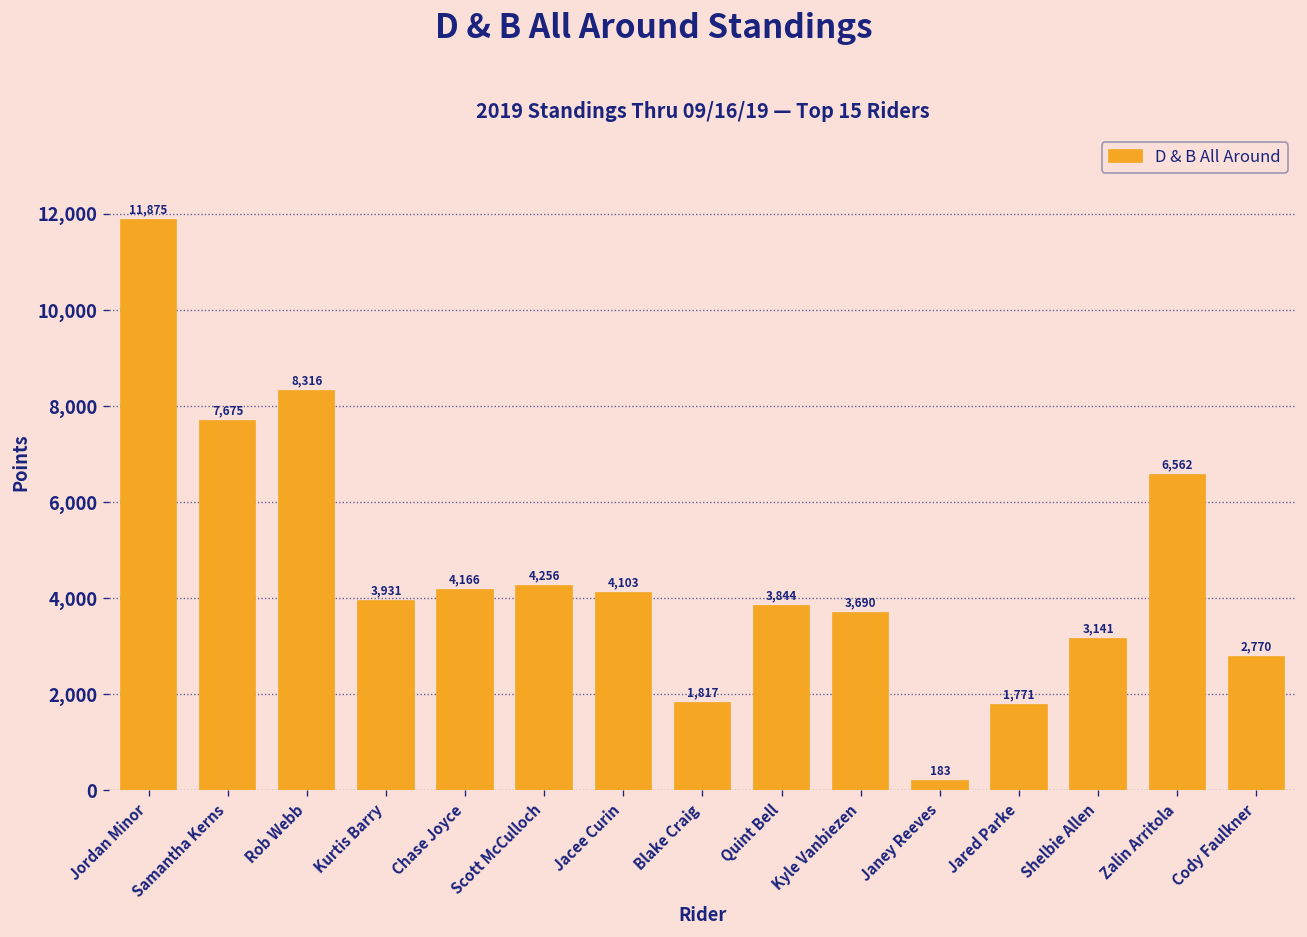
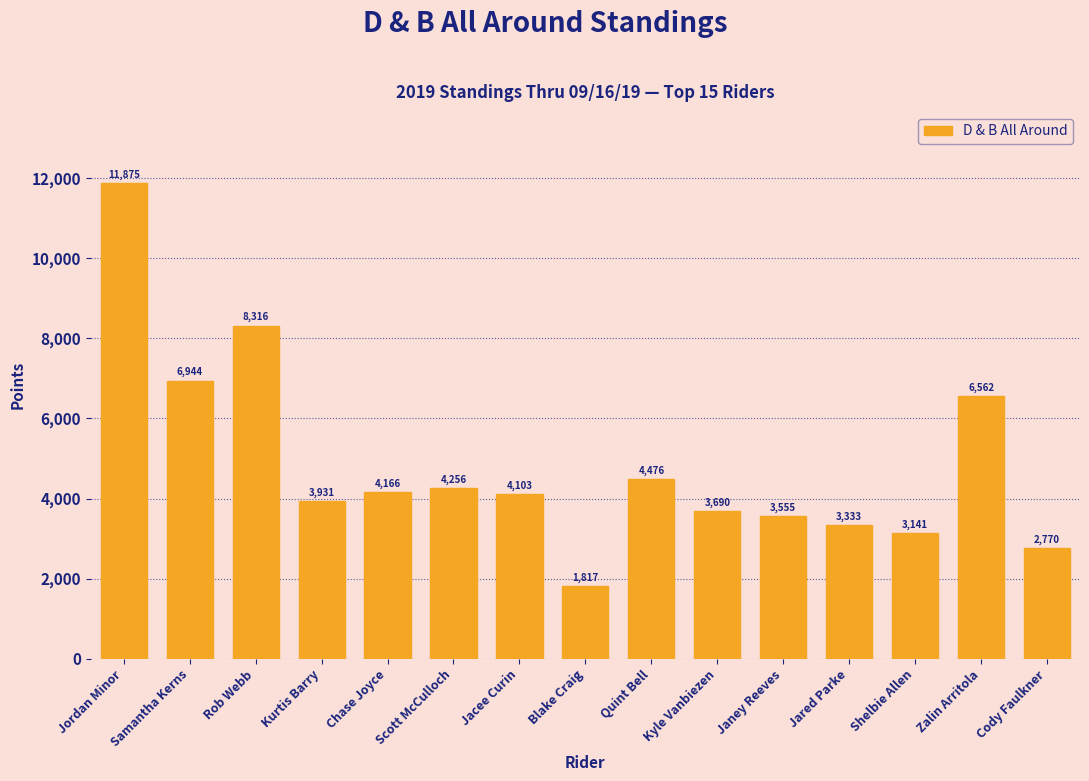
  {
    "Jordan Minor": "11,875",
-   "Samantha Kerns": "7,675",
+   "Samantha Kerns": "6,944",
    "Rob Webb": "8,316",
    "Kurtis Barry": "3,931",
    "Chase Joyce": "4,166",
    "Scott McCulloch": "4,256",
    "Jacee Curin": "4,103",
    "Blake Craig": "1,817",
-   "Quint Bell": "3,844",
+   "Quint Bell": "4,476",
    "Kyle Vanbiezen": "3,690",
-   "Janey Reeves": "183",
-   "Jared Parke": "1,771",
+   "Janey Reeves": "3,555",
+   "Jared Parke": "3,333",
    "Shelbie Allen": "3,141",
    "Zalin Arritola": "6,562",
    "Cody Faulkner": "2,770"
  }
